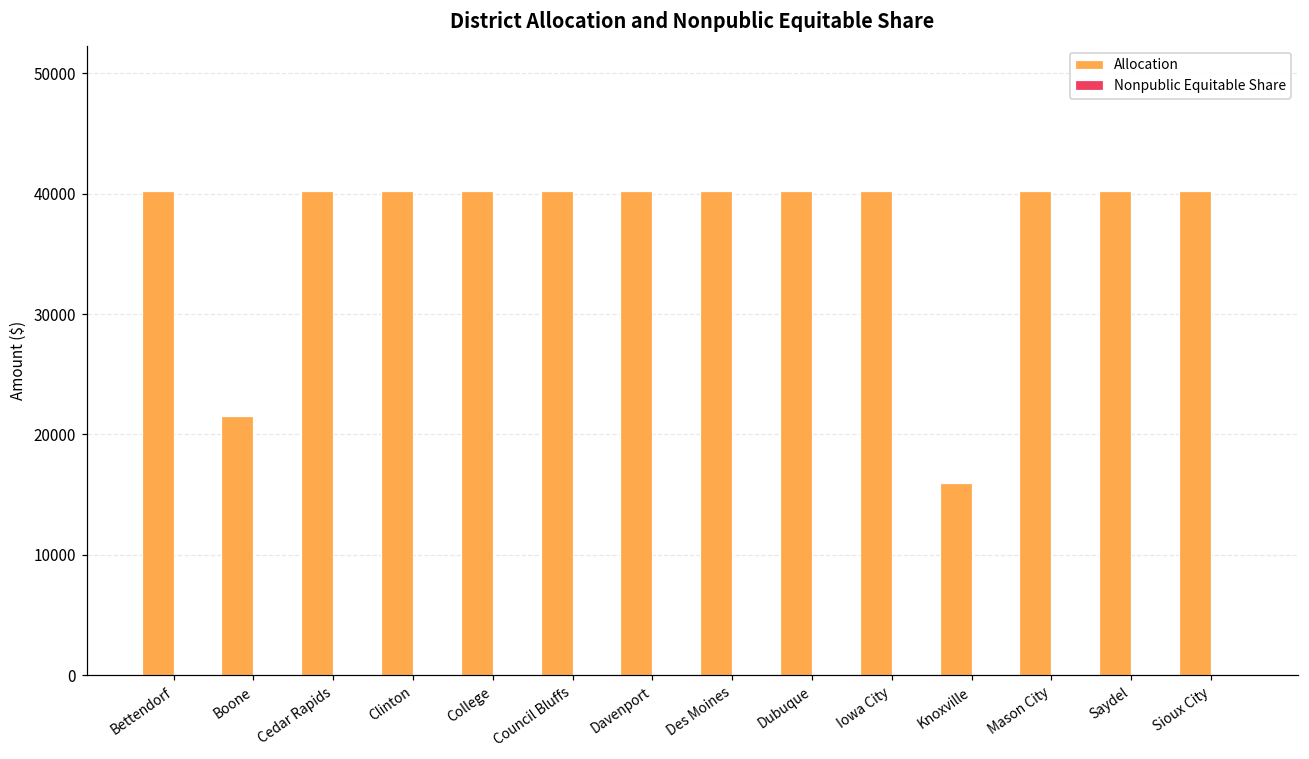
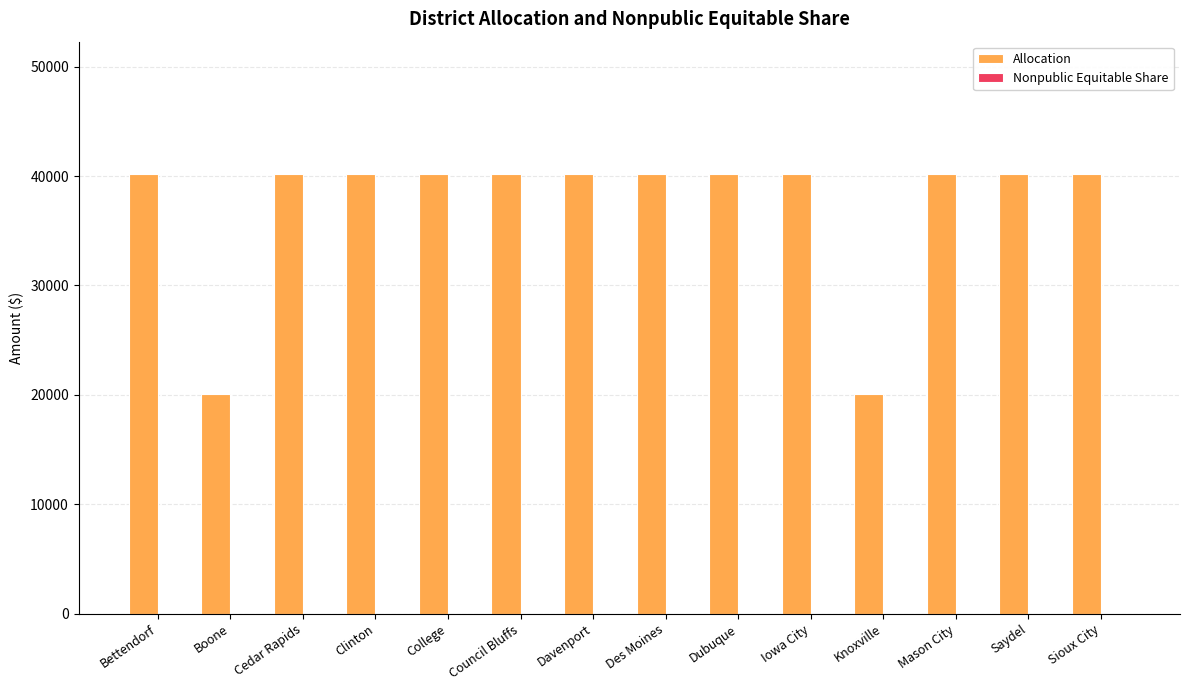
  {
    "Allocation": {
      "Bettendorf": 40200,
-     "Boone": 21500,
+     "Boone": 20100,
      "Cedar Rapids": 40200,
      "Clinton": 40200,
      "College": 40200,
      "Council Bluffs": 40200,
      "Davenport": 40200,
      "Des Moines": 40200,
      "Dubuque": 40200,
      "Iowa City": 40200,
-     "Knoxville": 15900,
+     "Knoxville": 20100,
      "Mason City": 40200,
      "Saydel": 40200,
      "Sioux City": 40200
    },
    "Nonpublic Equitable Share": {
      "Bettendorf": 0,
      "Boone": 0,
      "Cedar Rapids": 0,
      "Clinton": 0,
      "College": 0,
      "Council Bluffs": 0,
      "Davenport": 0,
      "Des Moines": 0,
      "Dubuque": 0,
      "Iowa City": 0,
      "Knoxville": 0,
      "Mason City": 0,
      "Saydel": 0,
      "Sioux City": 0
    }
  }
